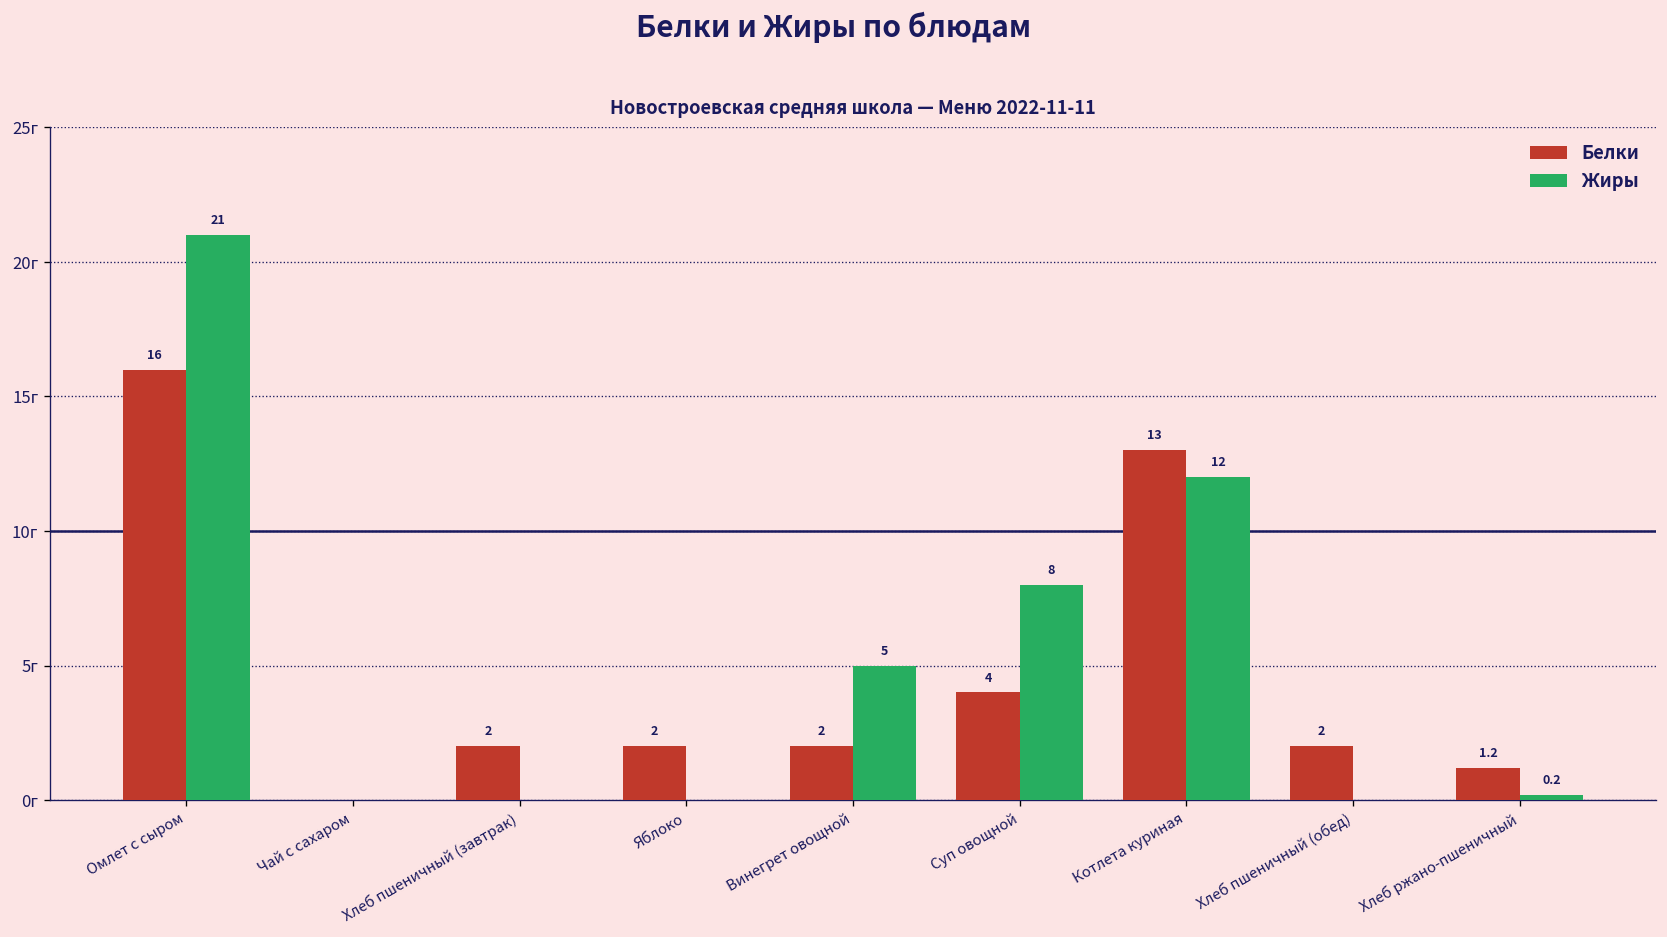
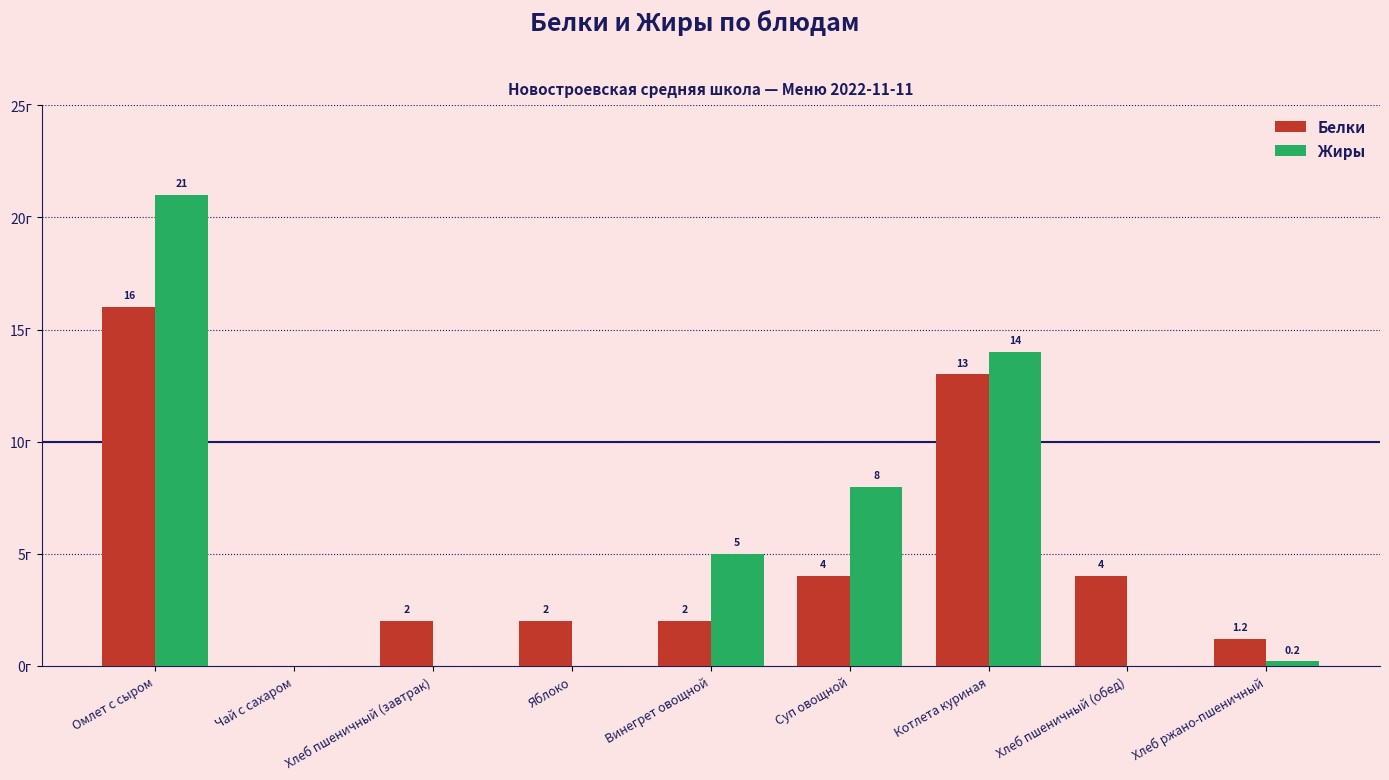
  {
    "Белки": {
      "Омлет с сыром": 16,
      "Хлеб пшеничный (завтрак)": 2,
      "Яблоко": 2,
      "Винегрет овощной": 2,
      "Суп овощной": 4,
      "Котлета куриная": 13,
-     "Хлеб пшеничный (обед)": 2,
+     "Хлеб пшеничный (обед)": 4,
      "Хлеб ржано-пшеничный": 1.2
    },
    "Жиры": {
      "Омлет с сыром": 21,
      "Винегрет овощной": 5,
      "Суп овощной": 8,
-     "Котлета куриная": 12,
+     "Котлета куриная": 14,
      "Хлеб ржано-пшеничный": 0.2
    }
  }
